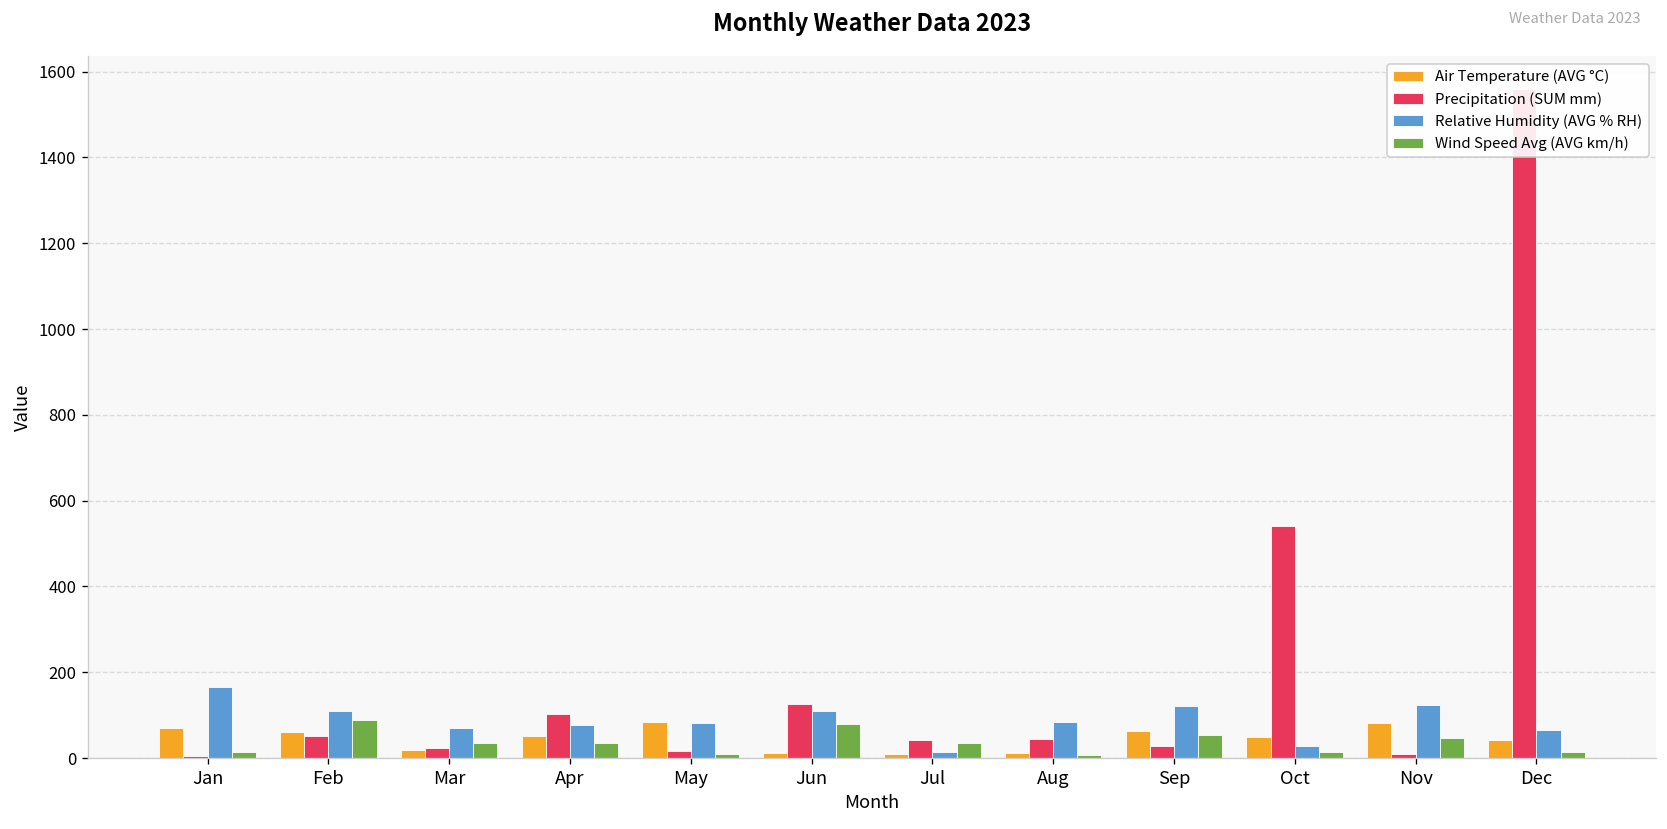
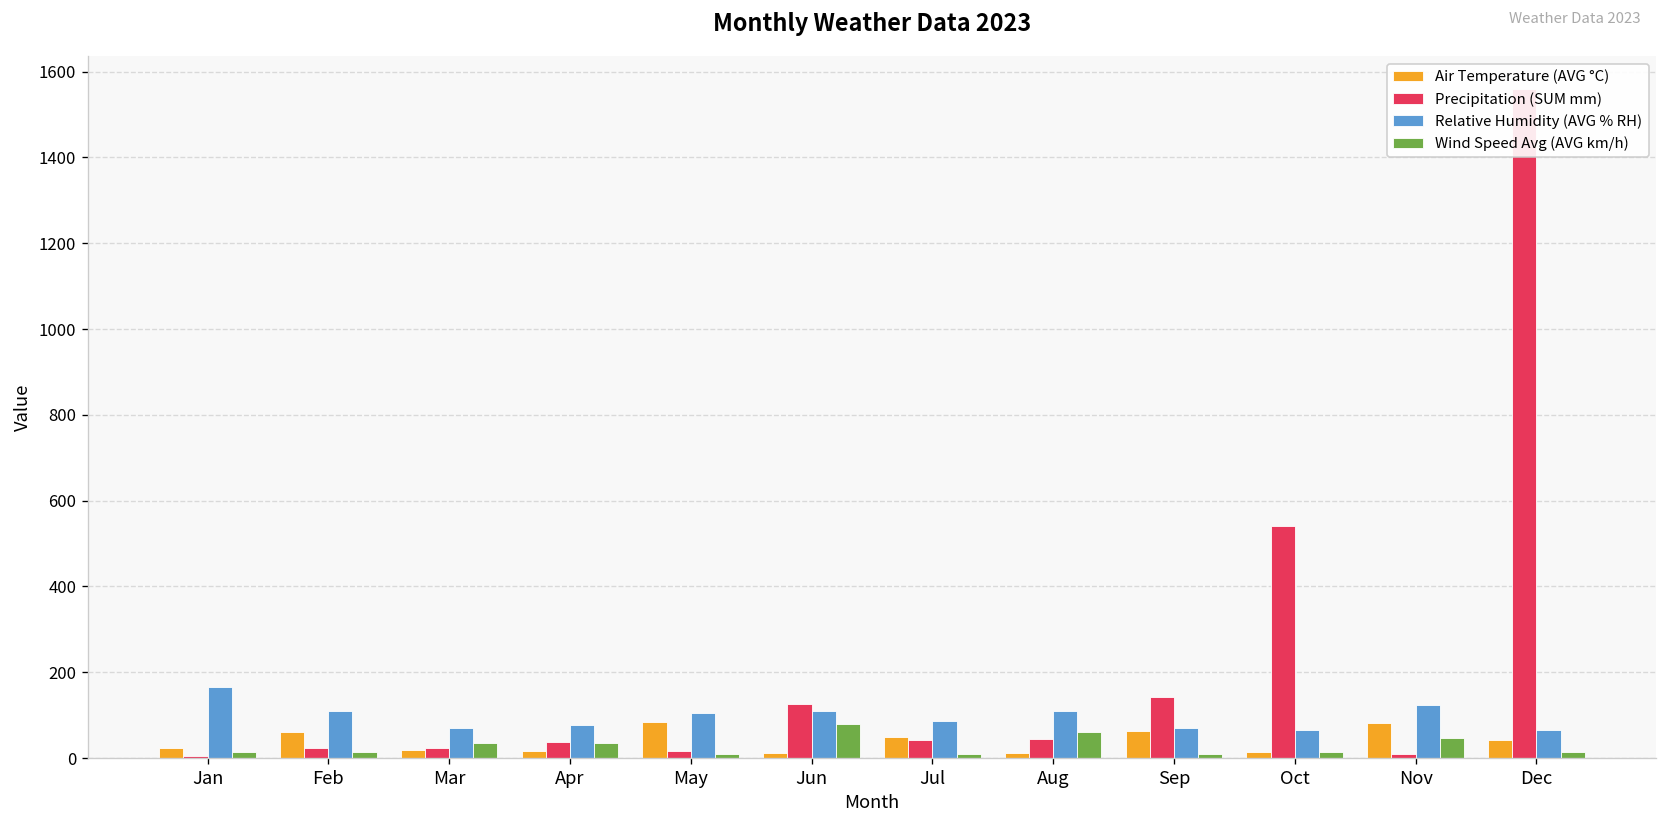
  {
    "Air Temperature (AVG °C)": {
-     "Jan": 70,
+     "Jan": 20,
      "Feb": 60,
      "Mar": 20,
-     "Apr": 50,
+     "Apr": 20,
      "May": 80,
      "Jun": 10,
-     "Jul": 10,
+     "Jul": 50,
      "Aug": 10,
      "Sep": 60,
-     "Oct": 50,
+     "Oct": 10,
      "Nov": 80,
      "Dec": 40
    },
    "Precipitation (SUM mm)": {
-     "Feb": 50,
+     "Feb": 20,
      "Mar": 20,
-     "Apr": 100,
+     "Apr": 40,
      "May": 20,
      "Jun": 120,
      "Jul": 40,
      "Aug": 40,
-     "Sep": 30,
+     "Sep": 140,
      "Oct": 540,
      "Nov": 10
    },
    "Relative Humidity (AVG % RH)": {
      "Jan": 160,
      "Feb": 110,
      "Mar": 70,
      "Apr": 80,
-     "May": 80,
+     "May": 110,
      "Jun": 110,
-     "Jul": 10,
-     "Aug": 80,
-     "Sep": 120,
-     "Oct": 30,
+     "Jul": 90,
+     "Aug": 110,
+     "Sep": 70,
+     "Oct": 70,
      "Nov": 120,
      "Dec": 60
    },
    "Wind Speed Avg (AVG km/h)": {
      "Jan": 10,
-     "Feb": 90,
+     "Feb": 10,
      "Mar": 30,
      "Apr": 30,
      "May": 10,
      "Jun": 80,
-     "Jul": 30,
-     "Aug": 10,
-     "Sep": 50,
+     "Jul": 10,
+     "Aug": 60,
+     "Sep": 10,
      "Oct": 10,
      "Nov": 50,
      "Dec": 10
    }
  }
